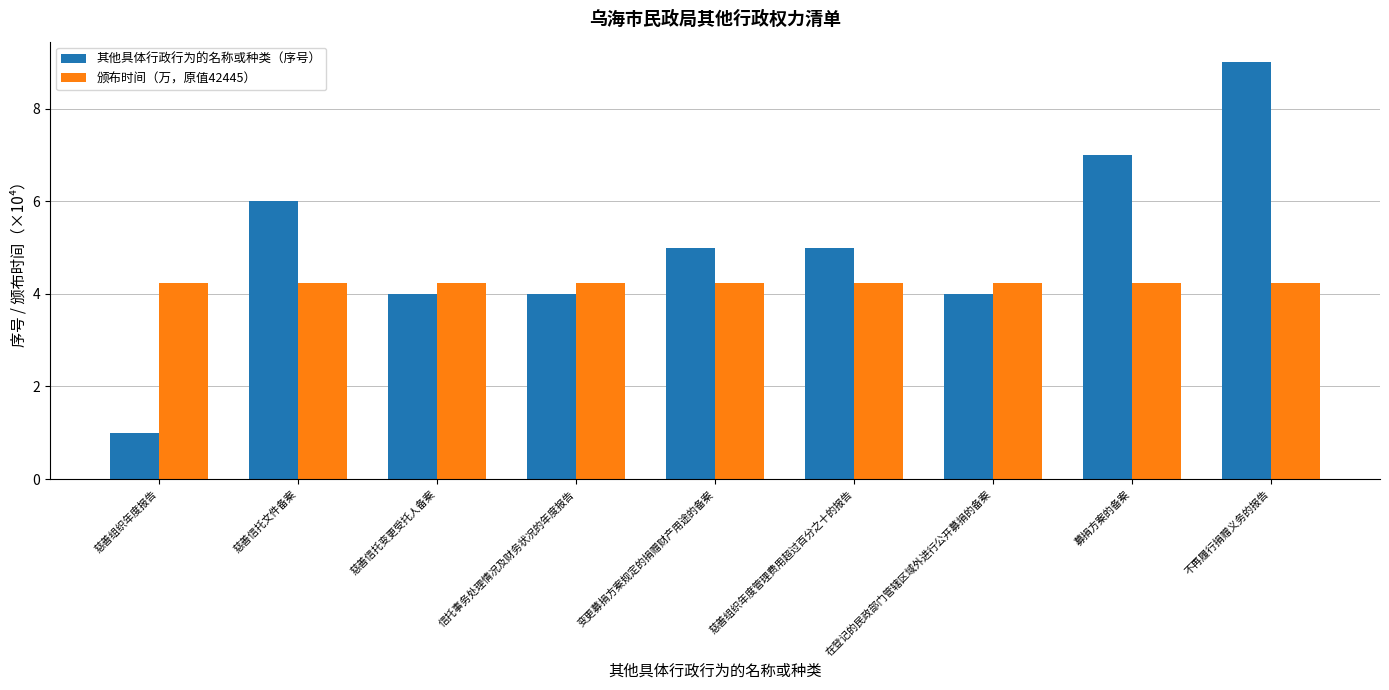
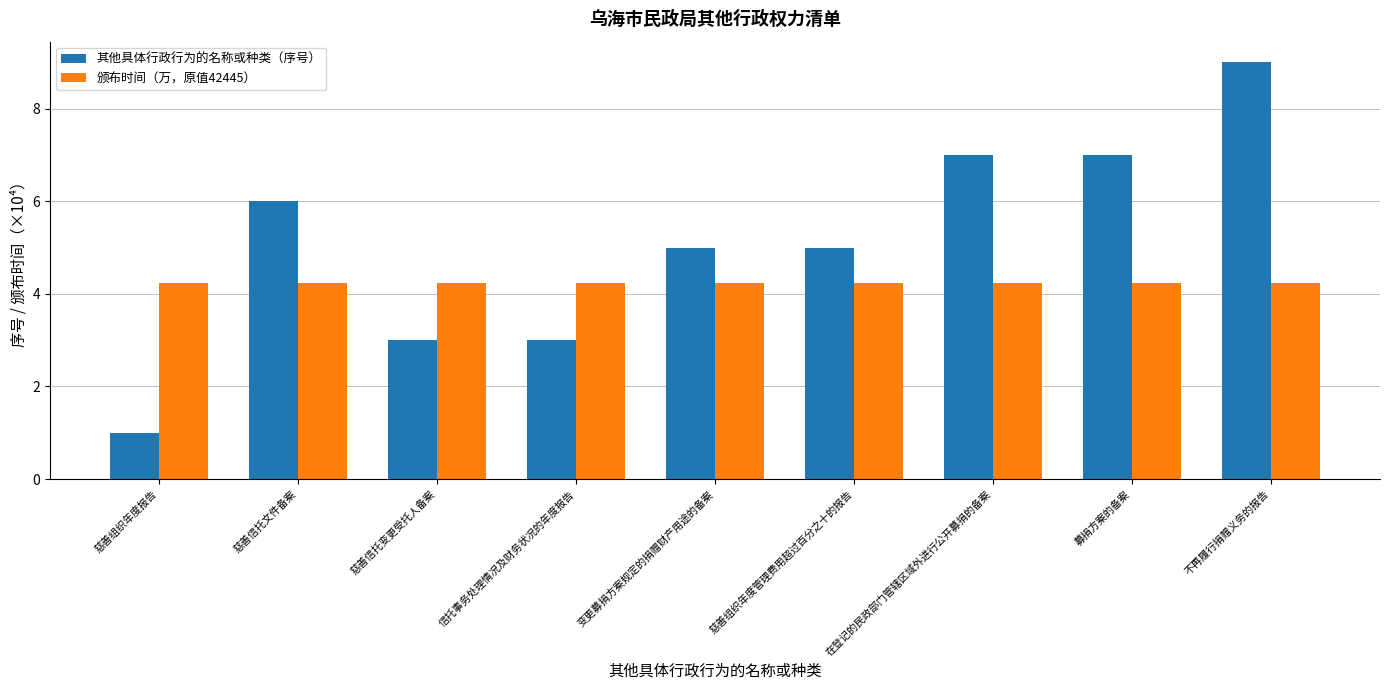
  {
    "其他具体行政行为的名称或种类（序号）": {
      "慈善组织年度报告": 1,
      "慈善信托文件备案": 6,
-     "慈善信托变更受托人备案": 4,
-     "信托事务处理情况及财务状况的年度报告": 4,
+     "慈善信托变更受托人备案": 3,
+     "信托事务处理情况及财务状况的年度报告": 3,
      "变更募捐方案规定的捐赠财产用途的备案": 5,
      "慈善组织年度管理费用超过百分之十的报告": 5,
-     "在登记的民政部门管辖区域外进行公开募捐的备案": 4,
+     "在登记的民政部门管辖区域外进行公开募捐的备案": 7,
      "募捐方案的备案": 7,
      "不再履行捐赠义务的报告": 9
    },
    "颁布时间（万，原值42445）": {
      "慈善组织年度报告": 4.2,
      "慈善信托文件备案": 4.2,
      "慈善信托变更受托人备案": 4.2,
      "信托事务处理情况及财务状况的年度报告": 4.2,
      "变更募捐方案规定的捐赠财产用途的备案": 4.2,
      "慈善组织年度管理费用超过百分之十的报告": 4.2,
      "在登记的民政部门管辖区域外进行公开募捐的备案": 4.2,
      "募捐方案的备案": 4.2,
      "不再履行捐赠义务的报告": 4.2
    }
  }
